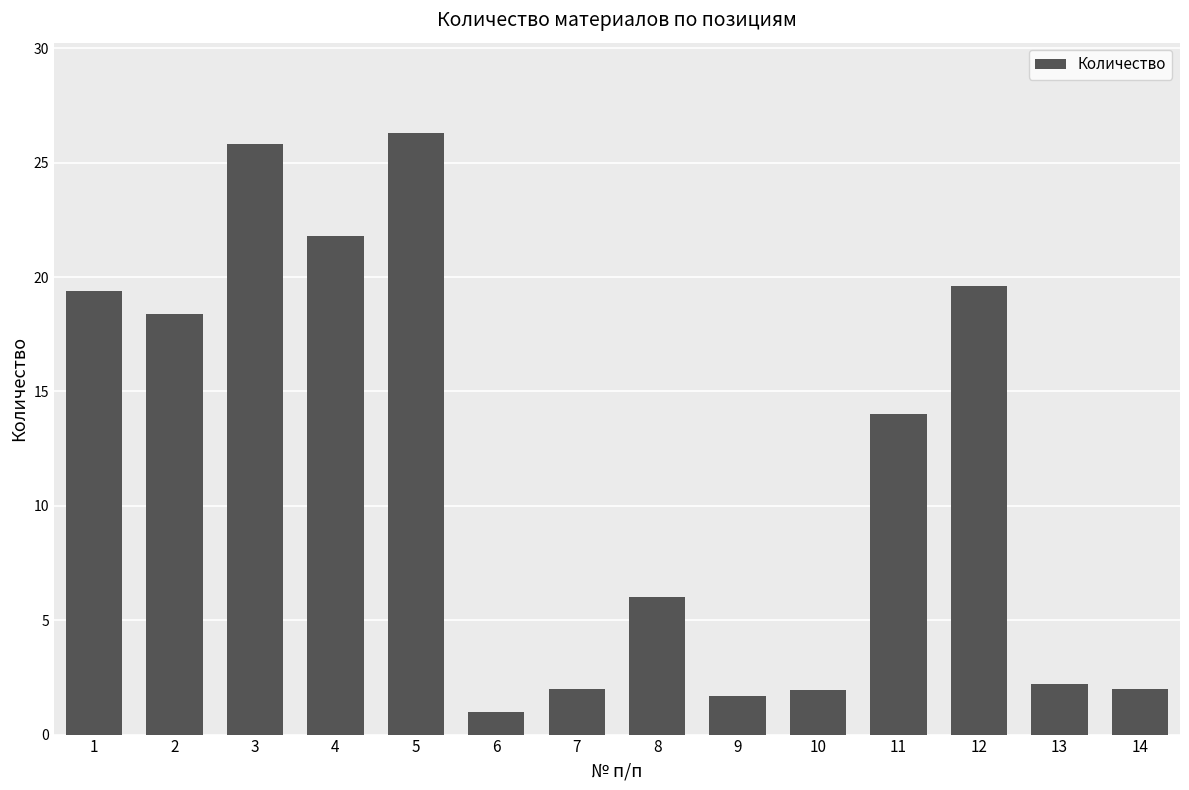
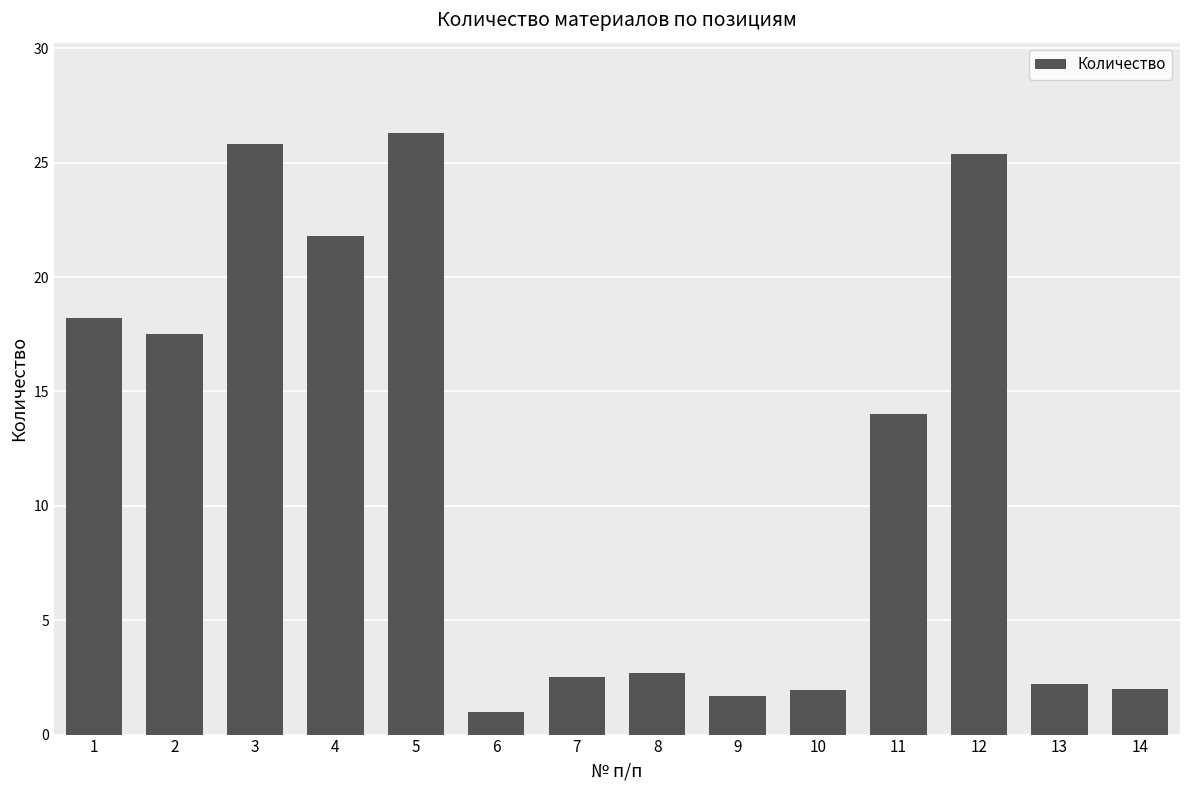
  {
-   "1": 19.4,
-   "2": 18.4,
+   "1": 18.2,
+   "2": 17.5,
    "3": 25.8,
    "4": 21.8,
    "5": 26.3,
    "6": 1.0,
-   "7": 2.0,
-   "8": 6.0,
+   "7": 2.5,
+   "8": 2.7,
    "9": 1.7,
    "10": 2.0,
    "11": 14.0,
-   "12": 19.6,
+   "12": 25.4,
    "13": 2.2,
    "14": 2.0
  }
